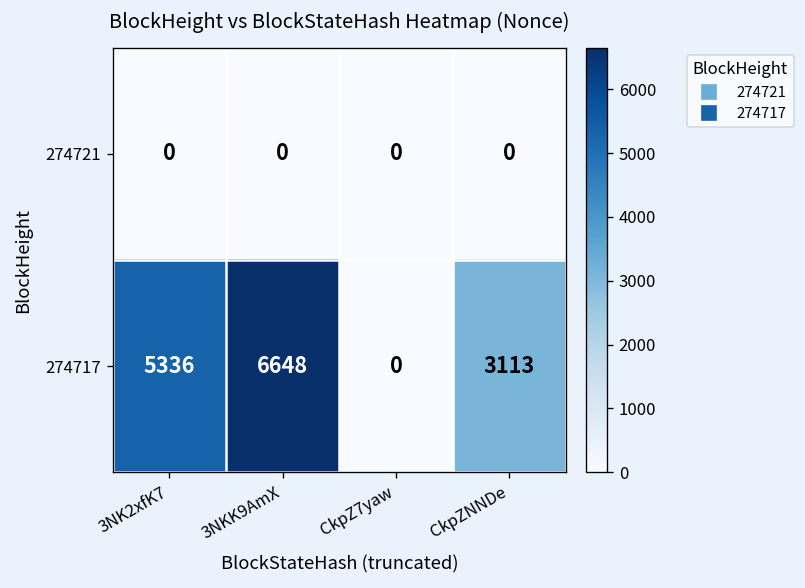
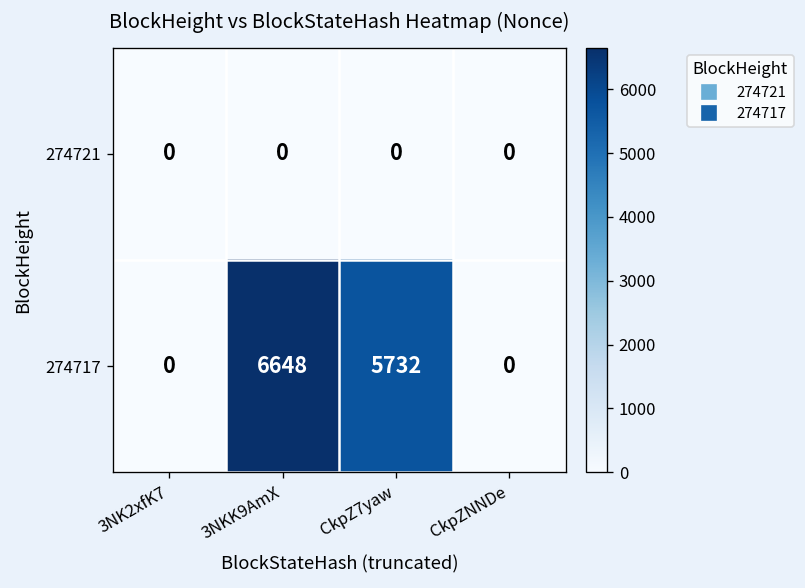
  {
    "274721": {
      "3NK2xfK7": 0,
      "3NKK9AmX": 0,
      "CkpZ7yaw": 0,
      "CkpZNNDe": 0
    },
    "274717": {
-     "3NK2xfK7": 5336,
+     "3NK2xfK7": 0,
      "3NKK9AmX": 6648,
-     "CkpZ7yaw": 0,
-     "CkpZNNDe": 3113
+     "CkpZ7yaw": 5732,
+     "CkpZNNDe": 0
    }
  }
